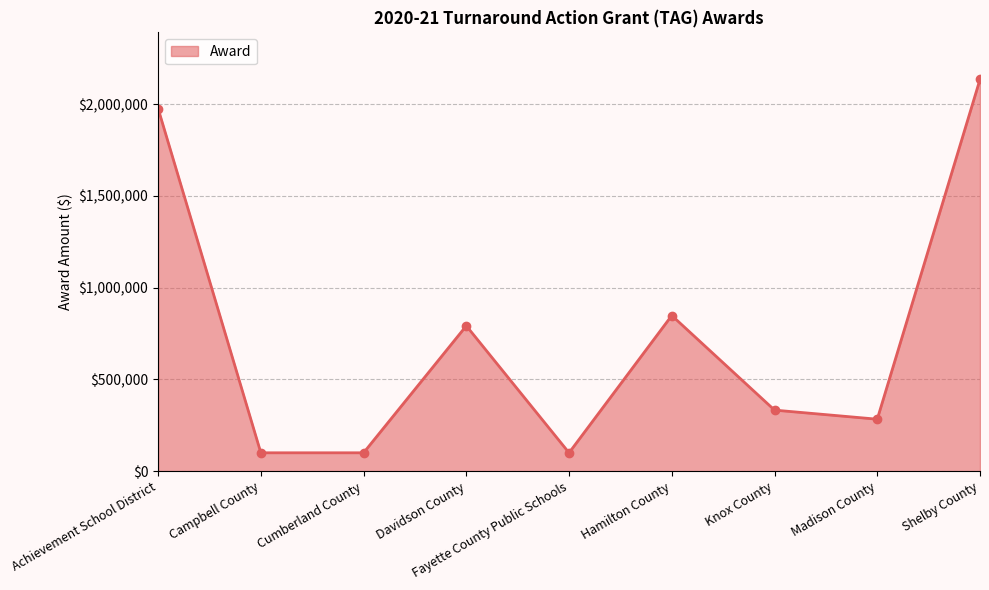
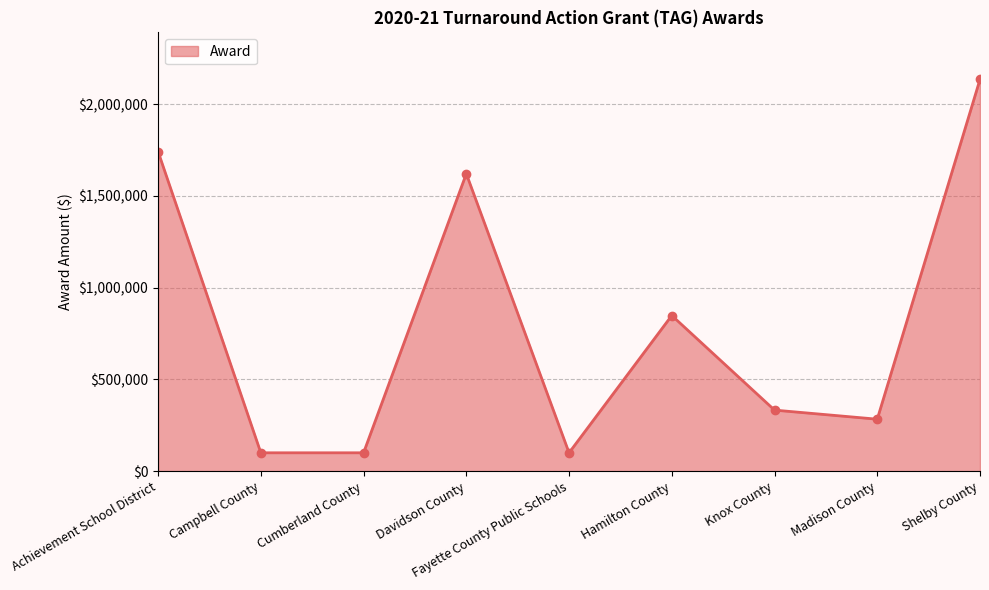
  {
-   "Achievement School District": "$1,980,000",
+   "Achievement School District": "$1,740,000",
    "Campbell County": "$100,000",
    "Cumberland County": "$100,000",
-   "Davidson County": "$790,000",
+   "Davidson County": "$1,620,000",
    "Fayette County Public Schools": "$100,000",
    "Hamilton County": "$850,000",
    "Knox County": "$330,000",
    "Madison County": "$280,000",
    "Shelby County": "$2,140,000"
  }
